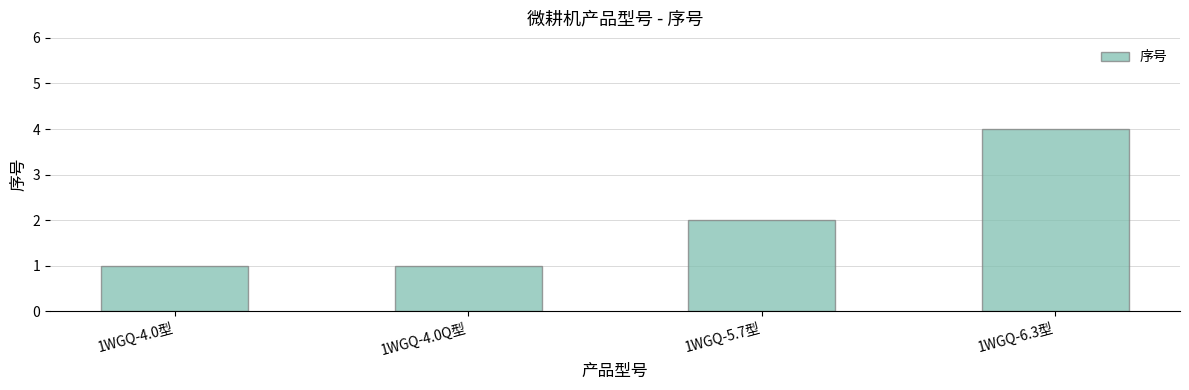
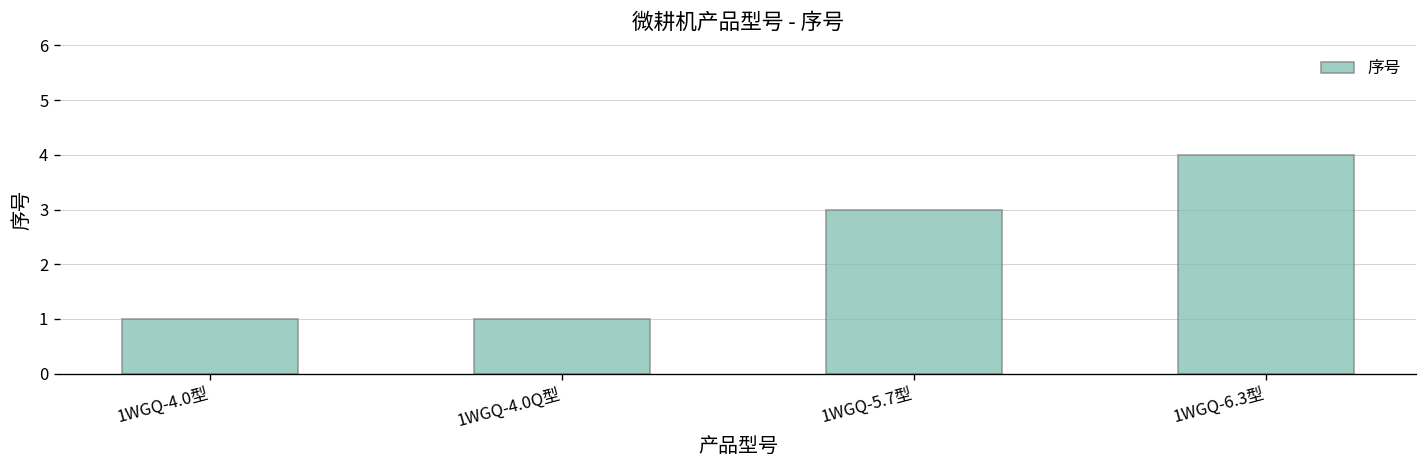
  {
    "1WGQ-4.0型": 1,
    "1WGQ-4.0Q型": 1,
-   "1WGQ-5.7型": 2,
+   "1WGQ-5.7型": 3,
    "1WGQ-6.3型": 4
  }
